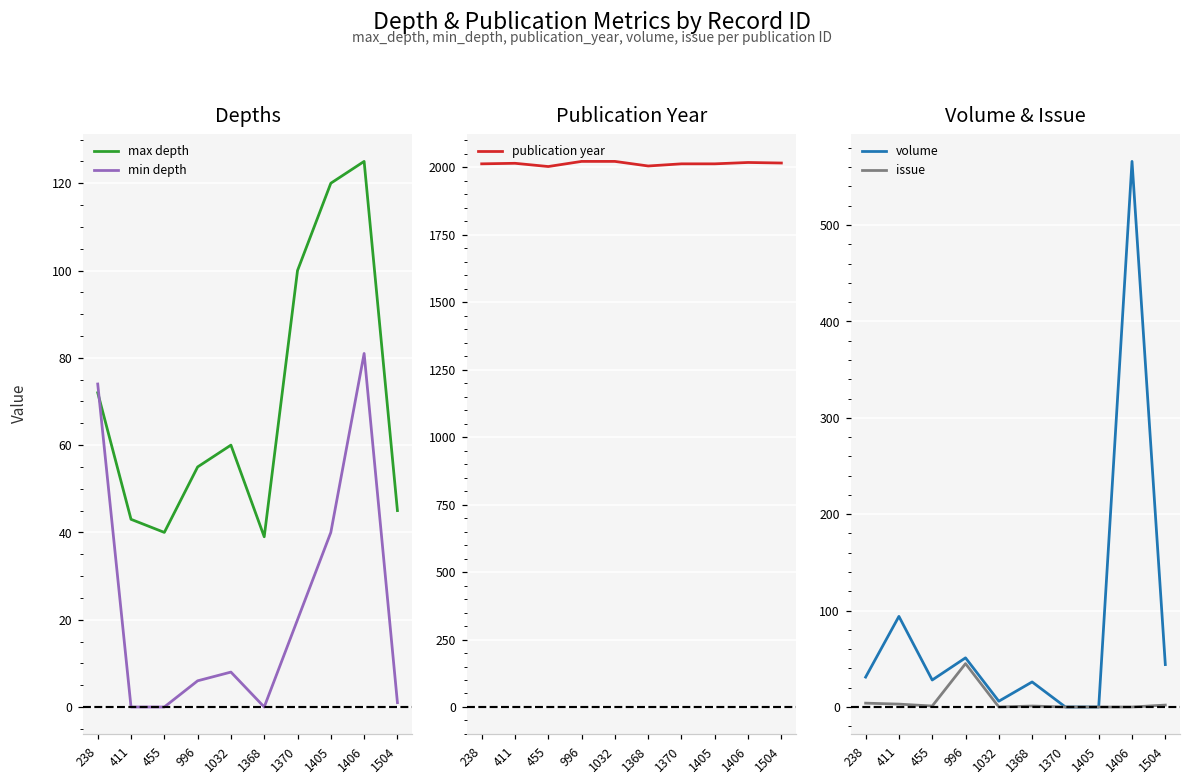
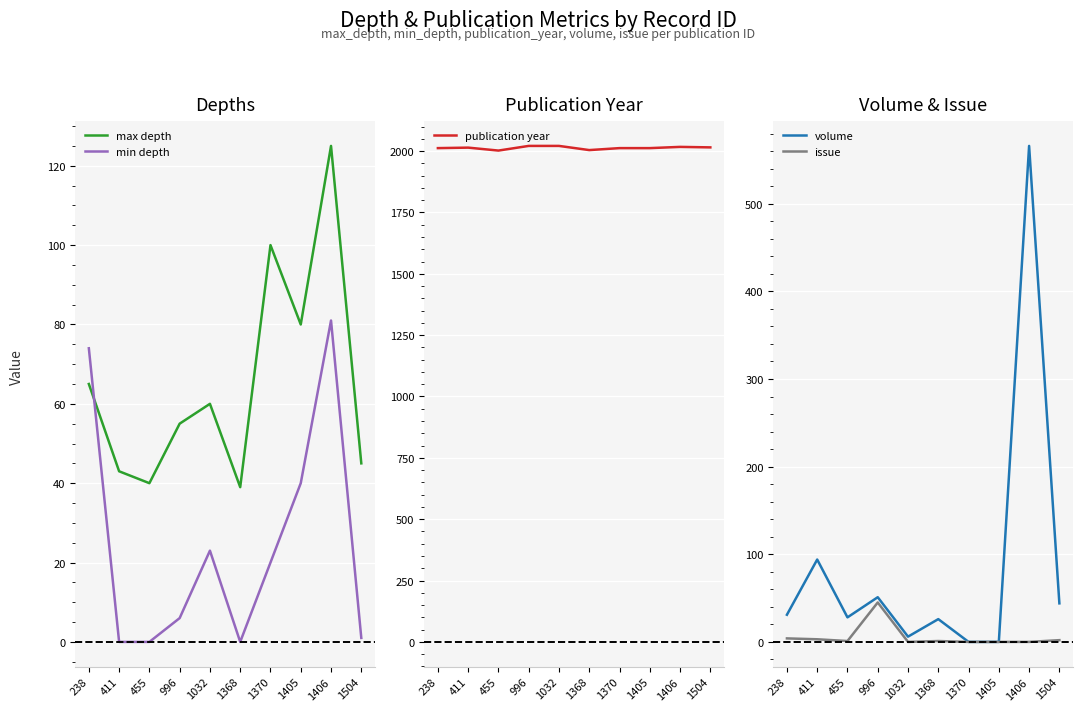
  {
    "Depths": {
      "max depth": {
-       "238": 72,
+       "238": 65,
        "411": 43,
        "455": 40,
        "996": 55,
        "1032": 60,
        "1368": 39,
        "1370": 100,
-       "1405": 120,
+       "1405": 80,
        "1406": 125,
        "1504": 45
      },
      "min depth": {
        "238": 74,
        "411": 0,
        "455": 0,
        "996": 6,
-       "1032": 8,
+       "1032": 23,
        "1368": 0,
        "1370": 20,
        "1405": 40,
        "1406": 81,
        "1504": 1
      }
    },
    "Publication Year": {
      "238": 2010,
      "411": 2010,
      "455": 2000,
      "996": 2020,
      "1032": 2020,
      "1368": 2000,
      "1370": 2010,
      "1405": 2010,
      "1406": 2020,
      "1504": 2020
    },
    "Volume & Issue": {
      "volume": {
        "238": 30,
        "411": 90,
        "455": 30,
        "996": 50,
        "1032": 10,
        "1368": 30,
        "1406": 570,
        "1504": 40
      },
      "issue": {
        "238": 0,
        "411": 0,
        "455": 0,
        "996": 50,
        "1032": 0,
        "1368": 0,
        "1406": 0,
        "1504": 0
      }
    }
  }
